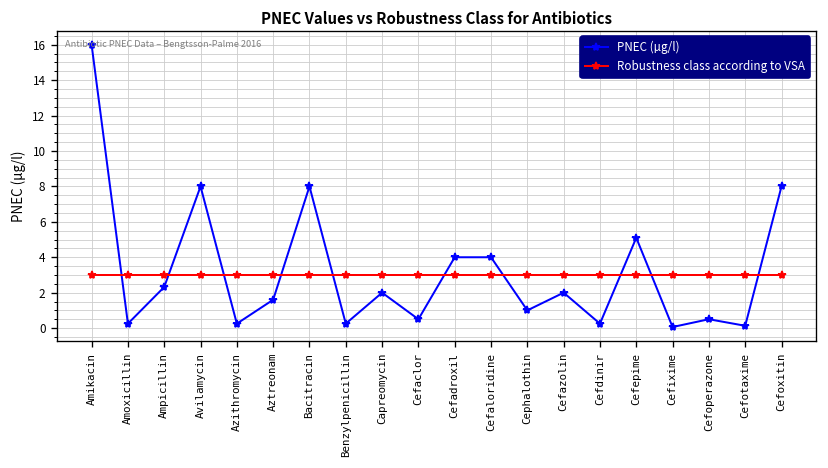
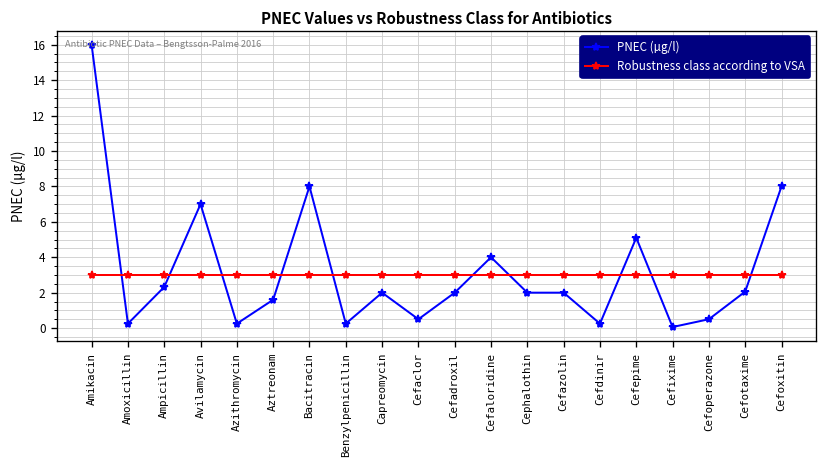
  {
    "PNEC (µg/l)": {
      "Amoxicillin": 0.3,
      "Ampicillin": 2.3,
-     "Avilamycin": 8,
+     "Avilamycin": 7,
      "Azithromycin": 0.3,
      "Aztreonam": 1.6,
      "Bacitracin": 8.0,
      "Benzylpenicillin": 0.3,
      "Capreomycin": 2.0,
      "Cefaclor": 0.5,
-     "Cefadroxil": 4,
+     "Cefadroxil": 2,
      "Cefaloridine": 4.0,
-     "Cephalothin": 1,
+     "Cephalothin": 2,
      "Cefazolin": 2.0,
      "Cefdinir": 0.3,
      "Cefepime": 5.1,
      "Cefixime": 0.1,
      "Cefoperazone": 0.5,
-     "Cefotaxime": 0.1,
+     "Cefotaxime": 2.1,
      "Cefoxitin": 8.0
    },
    "Robustness class according to VSA": {
      "Amikacin": 3.0,
      "Amoxicillin": 3.0,
      "Ampicillin": 3.0,
      "Avilamycin": 3.0,
      "Azithromycin": 3.0,
      "Aztreonam": 3.0,
      "Bacitracin": 3.0,
      "Benzylpenicillin": 3.0,
      "Capreomycin": 3.0,
      "Cefaclor": 3.0,
      "Cefadroxil": 3.0,
      "Cefaloridine": 3.0,
      "Cephalothin": 3.0,
      "Cefazolin": 3.0,
      "Cefdinir": 3.0,
      "Cefepime": 3.0,
      "Cefixime": 3.0,
      "Cefoperazone": 3.0,
      "Cefotaxime": 3.0,
      "Cefoxitin": 3.0
    }
  }
